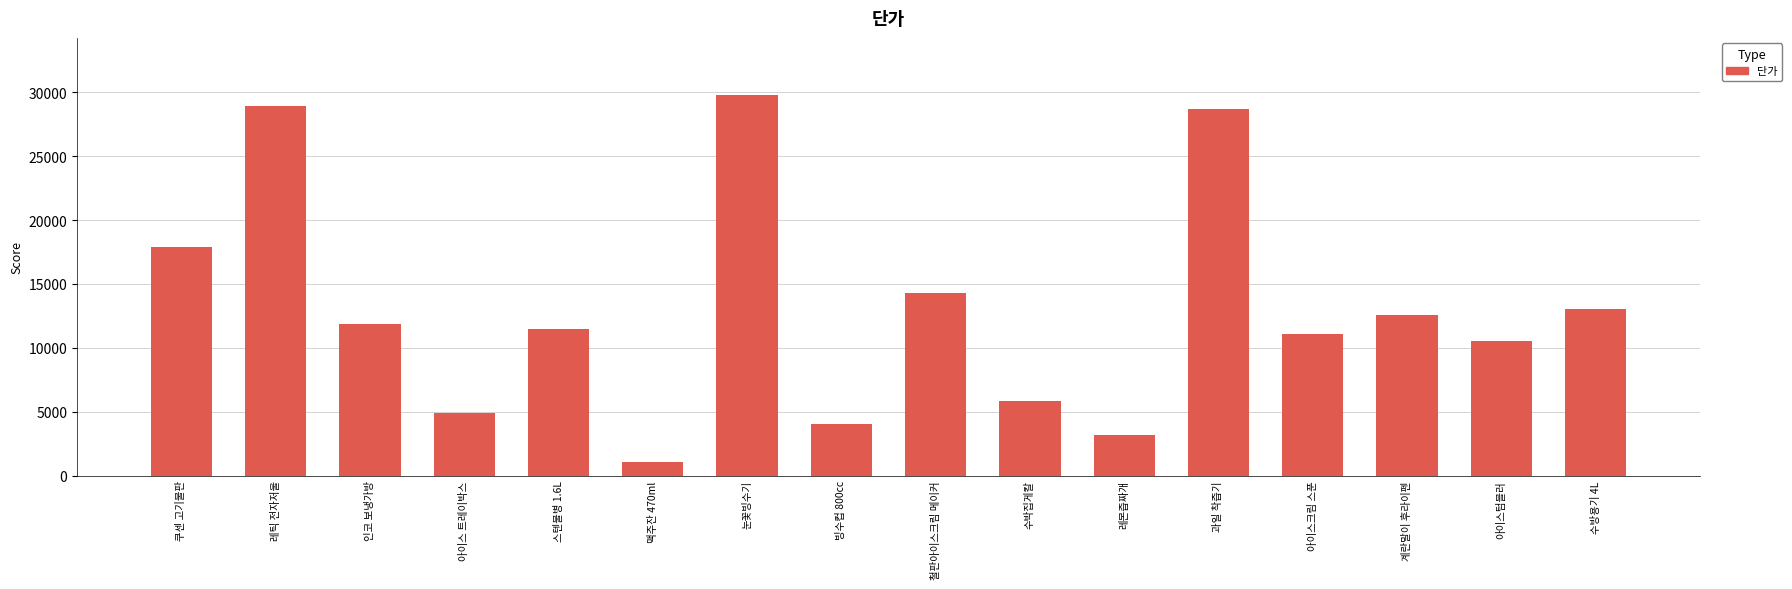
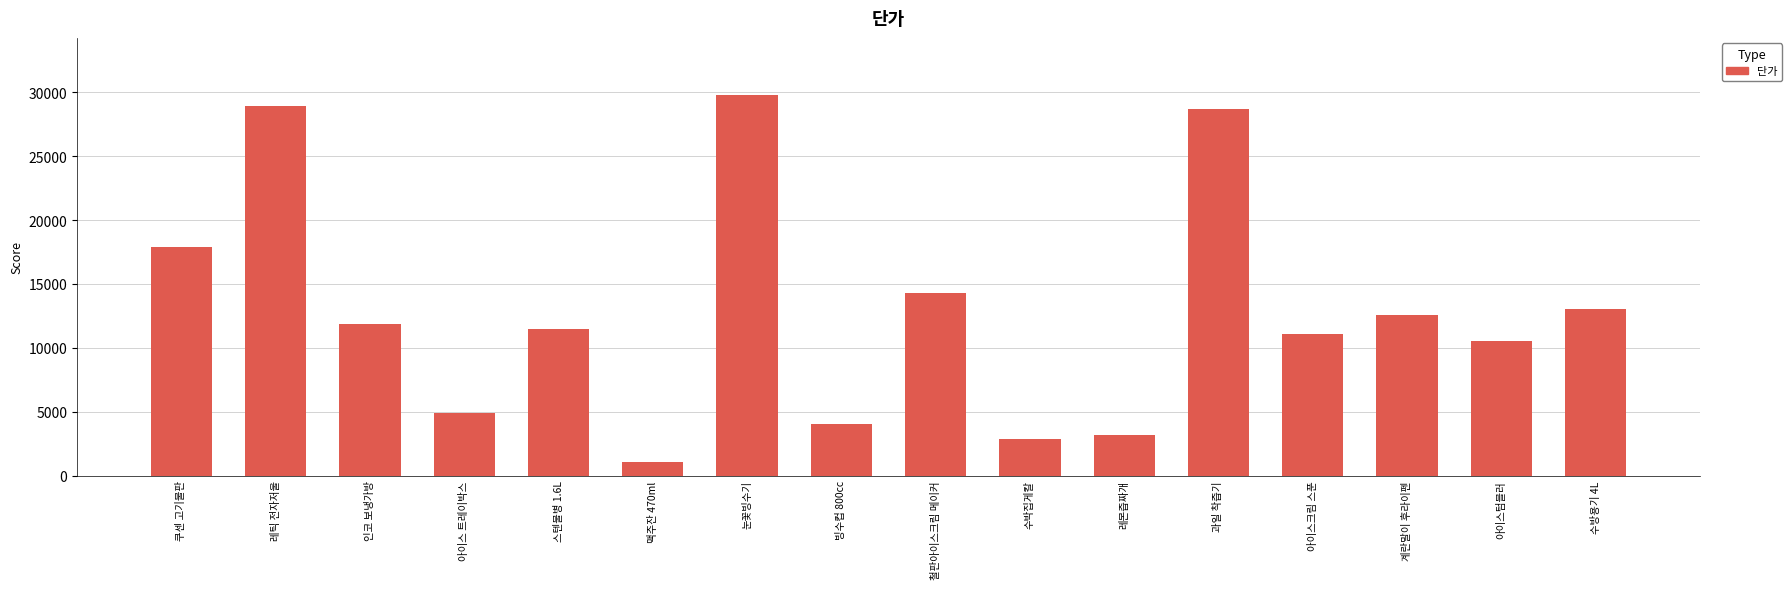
  {
    "쿠센 고기불판": 17900,
    "레틱 전자저울": 28900,
    "인코 보냉가방": 11900,
    "아이스 트레이박스": 4900,
    "스텐물병 1.6L": 11500,
    "맥주잔 470ml": 1100,
    "눈꽃빙수기": 29800,
    "빙수컵 800cc": 4000,
    "철판아이스크림 메이커": 14300,
-   "수박집게칼": 5800,
+   "수박집게칼": 2900,
    "레몬즙짜개": 3200,
    "과일 착즙기": 28700,
    "아이스크림 스푼": 11100,
    "계란말이 후라이펜": 12600,
    "아이스텀블러": 10500,
    "수방용기 4L": 13100
  }
